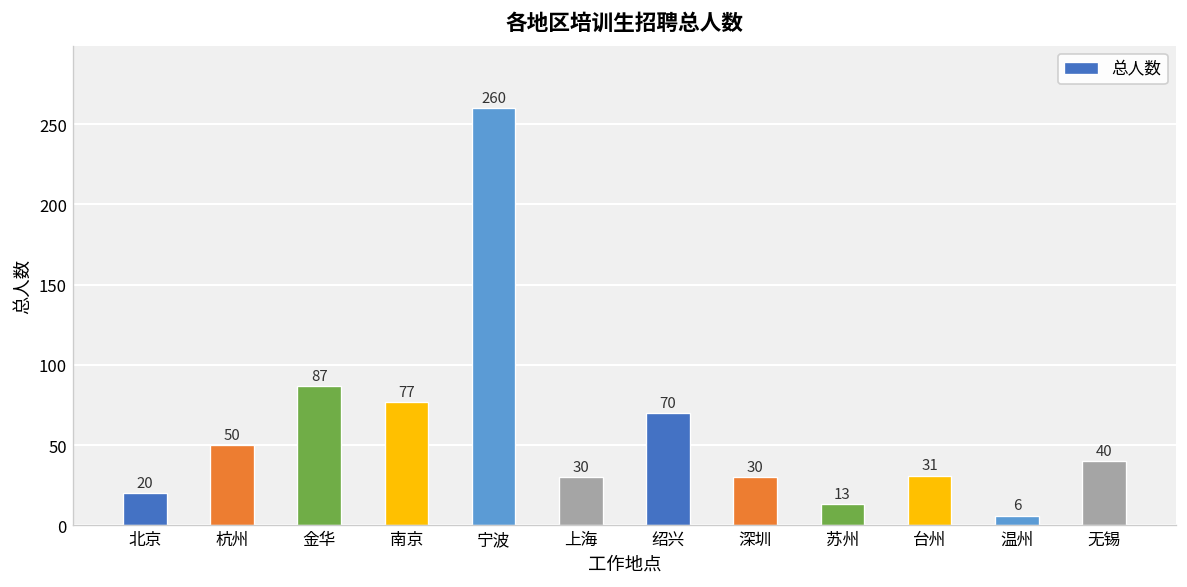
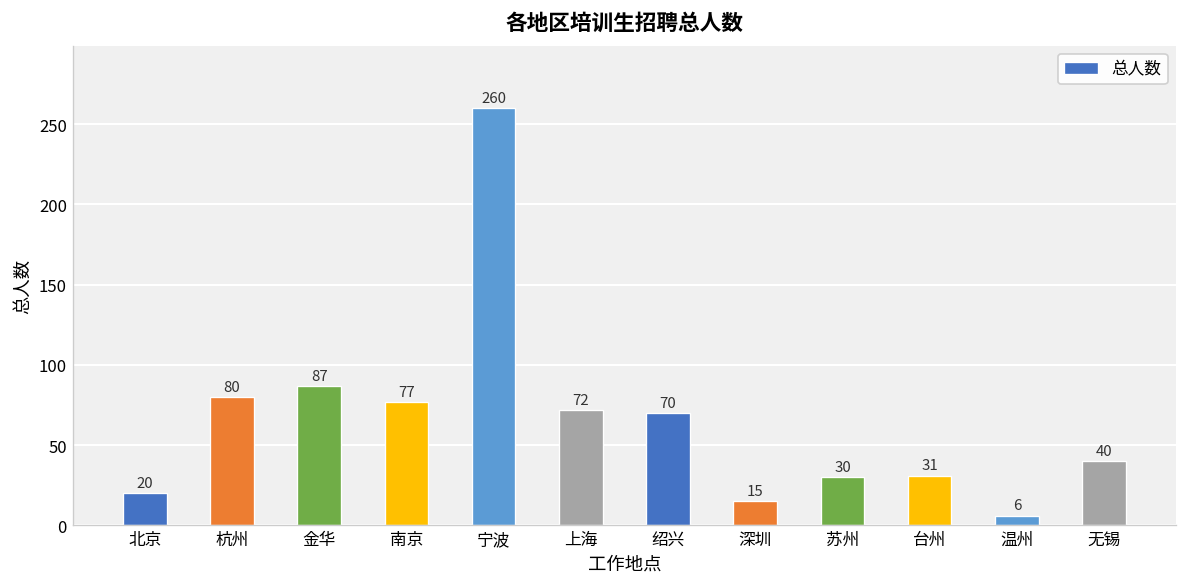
  {
    "北京": 20,
-   "杭州": 50,
+   "杭州": 80,
    "金华": 87,
    "南京": 77,
    "宁波": 260,
-   "上海": 30,
+   "上海": 72,
    "绍兴": 70,
-   "深圳": 30,
-   "苏州": 13,
+   "深圳": 15,
+   "苏州": 30,
    "台州": 31,
    "温州": 6,
    "无锡": 40
  }
